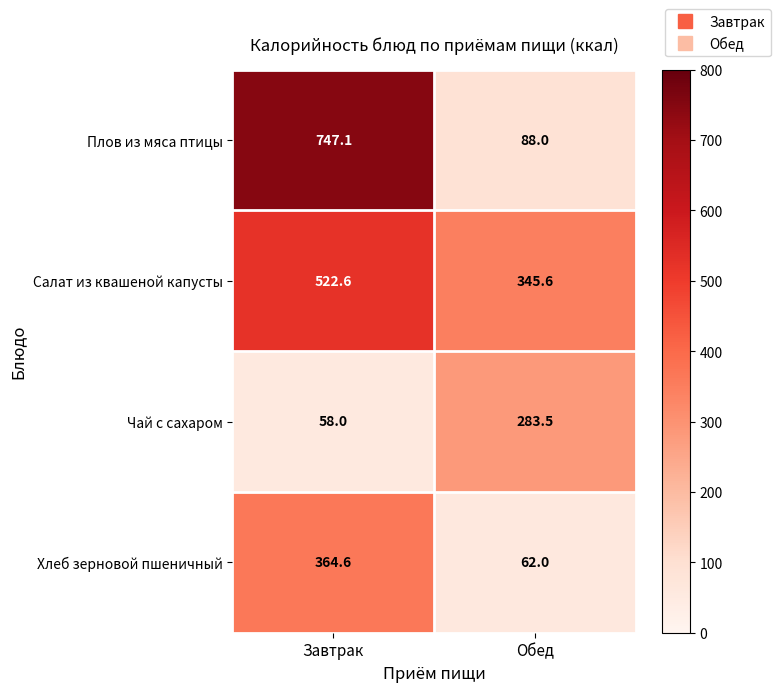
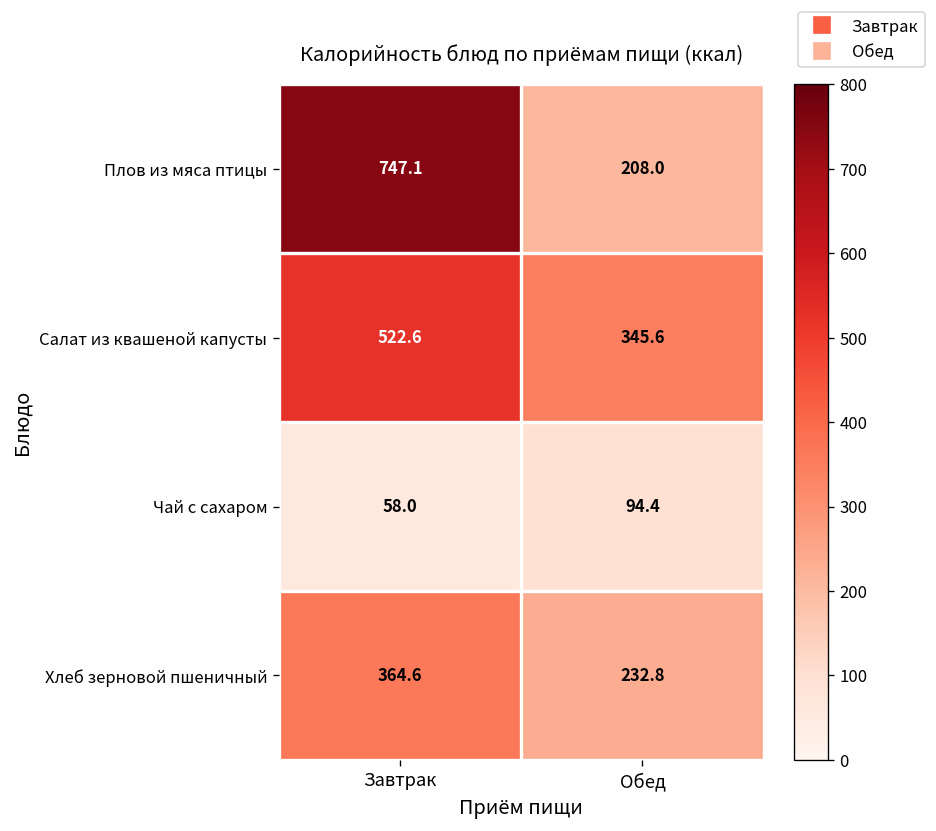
  {
    "Плов из мяса птицы": {
      "Завтрак": 747.1,
-     "Обед": 88.0
+     "Обед": 208.0
    },
    "Салат из квашеной капусты": {
      "Завтрак": 522.6,
      "Обед": 345.6
    },
    "Чай с сахаром": {
      "Завтрак": 58.0,
-     "Обед": 283.5
+     "Обед": 94.4
    },
    "Хлеб зерновой пшеничный": {
      "Завтрак": 364.6,
-     "Обед": 62.0
+     "Обед": 232.8
    }
  }
